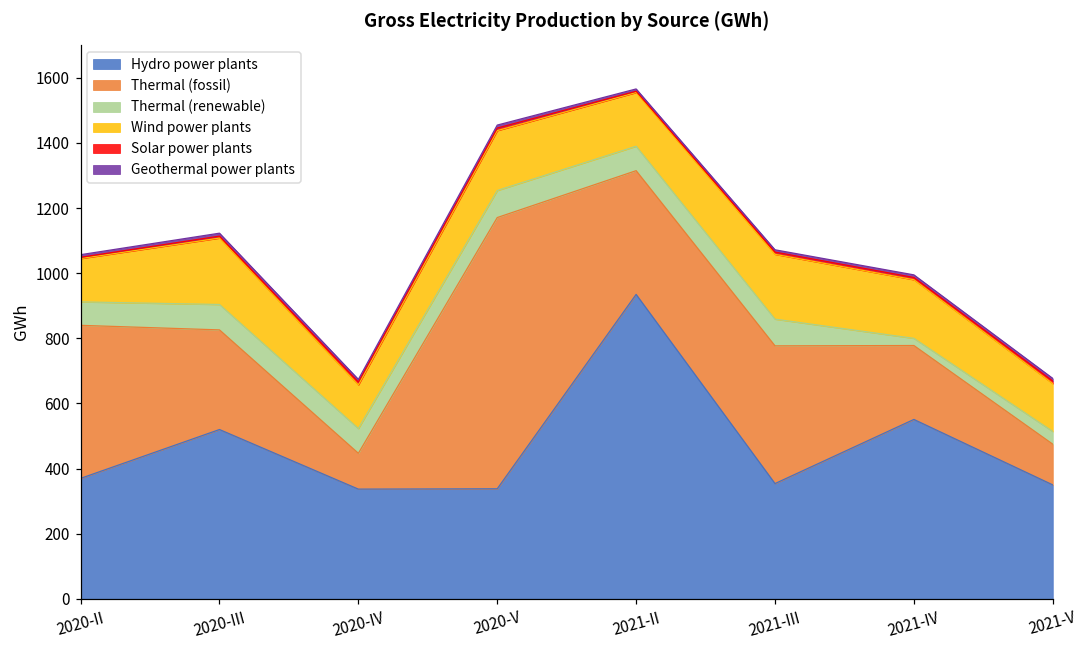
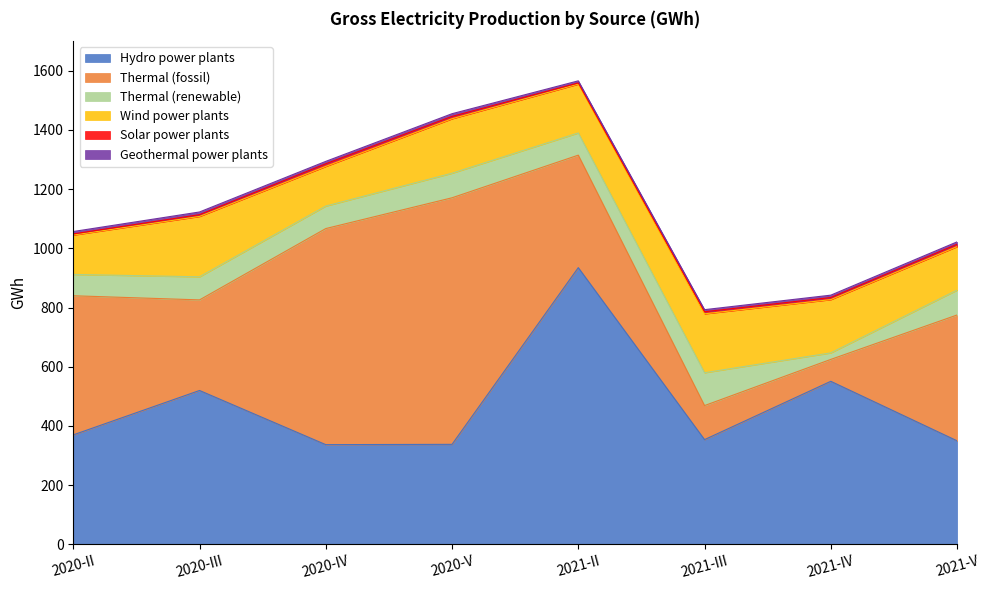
  {
    "Hydro power plants": {
      "2020-II": 370,
      "2020-III": 520,
      "2020-IV": 340,
      "2020-V": 340,
      "2021-II": 940,
      "2021-III": 350,
      "2021-IV": 550,
      "2021-V": 350
    },
    "Thermal (fossil)": {
      "2020-II": 470,
      "2020-III": 310,
-     "2020-IV": 110,
+     "2020-IV": 730,
      "2020-V": 830,
      "2021-II": 380,
-     "2021-III": 420,
-     "2021-IV": 230,
-     "2021-V": 130
+     "2021-III": 120,
+     "2021-IV": 70,
+     "2021-V": 430
    },
    "Thermal (renewable)": {
      "2020-II": 70,
      "2020-III": 80,
      "2020-IV": 80,
      "2020-V": 80,
      "2021-II": 80,
-     "2021-III": 80,
+     "2021-III": 110,
      "2021-IV": 20,
-     "2021-V": 40
+     "2021-V": 80
    },
    "Wind power plants": {
      "2020-IV": 130
    },
    "Geothermal power plants": {
      "2020-III": 10,
      "2020-V": 10
    }
  }
